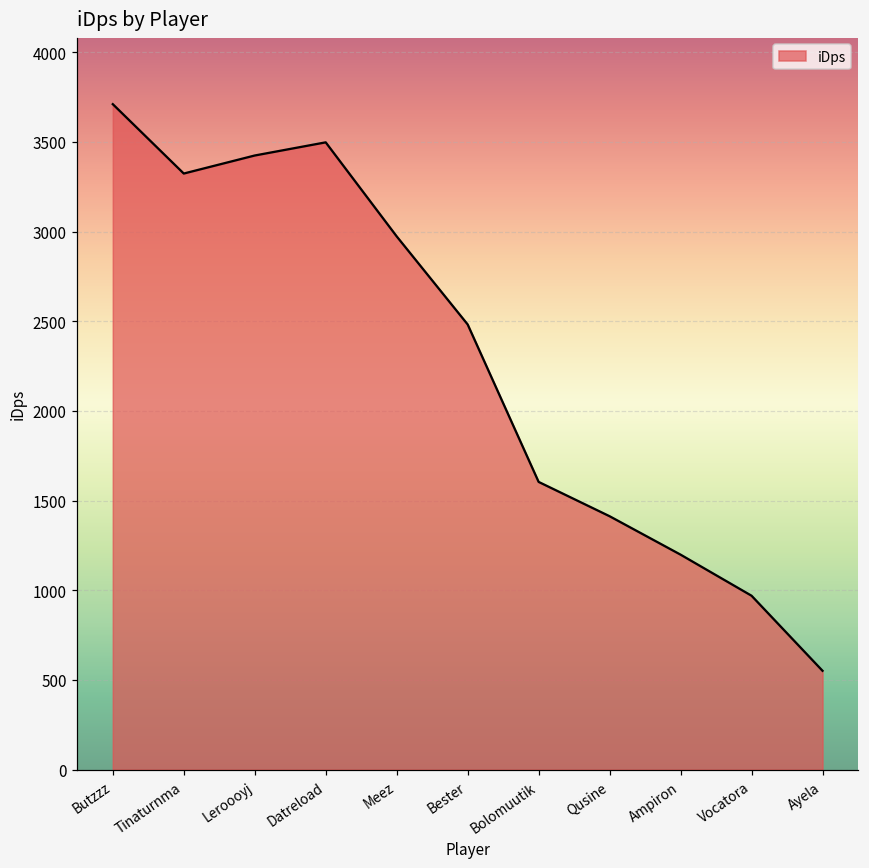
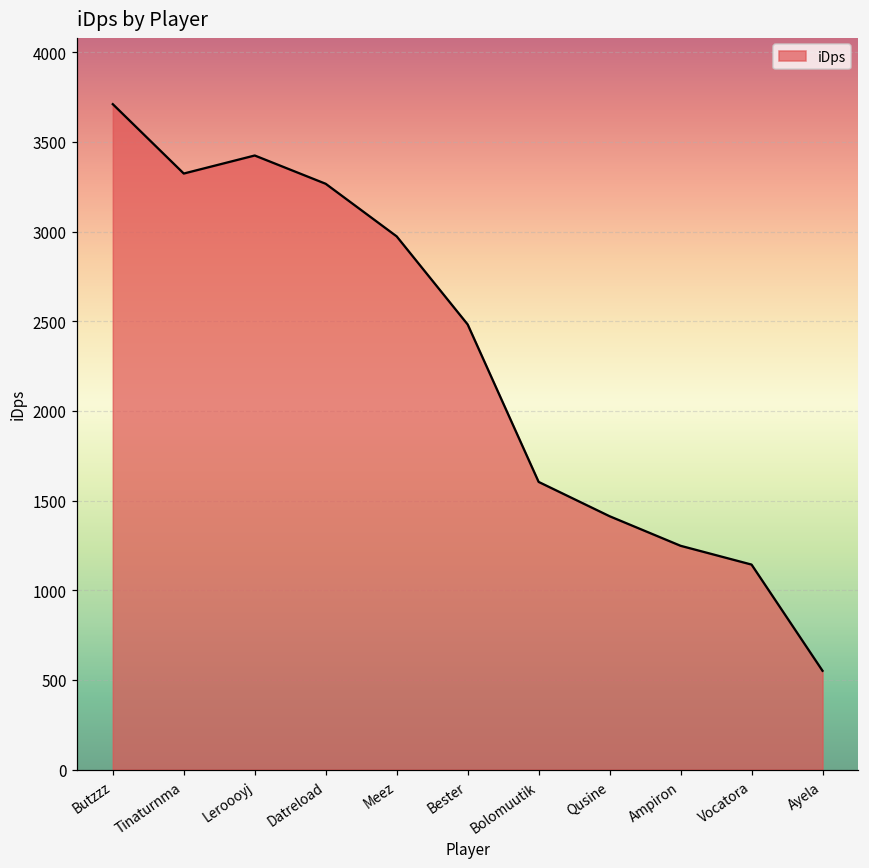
  {
    "Butzzz": 3710,
    "Tinaturnma": 3320,
    "Leroooyj": 3420,
-   "Datreload": 3500,
+   "Datreload": 3270,
    "Meez": 2970,
    "Bester": 2480,
    "Bolomuutik": 1600,
    "Qusine": 1410,
-   "Ampiron": 1200,
-   "Vocatora": 970,
+   "Ampiron": 1250,
+   "Vocatora": 1140,
    "Ayela": 550
  }
